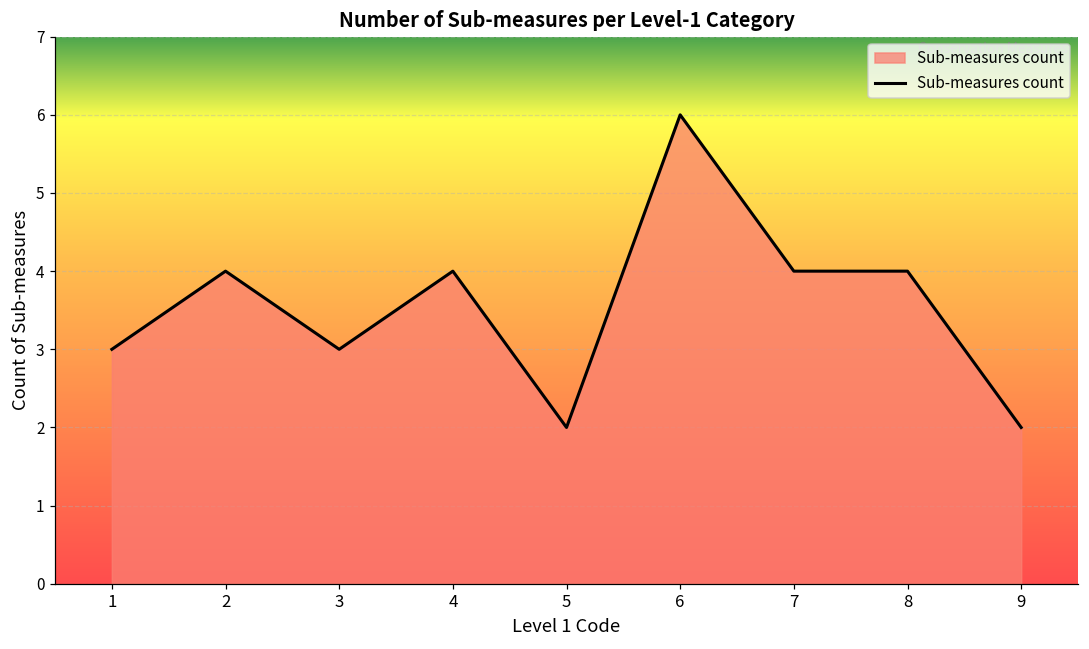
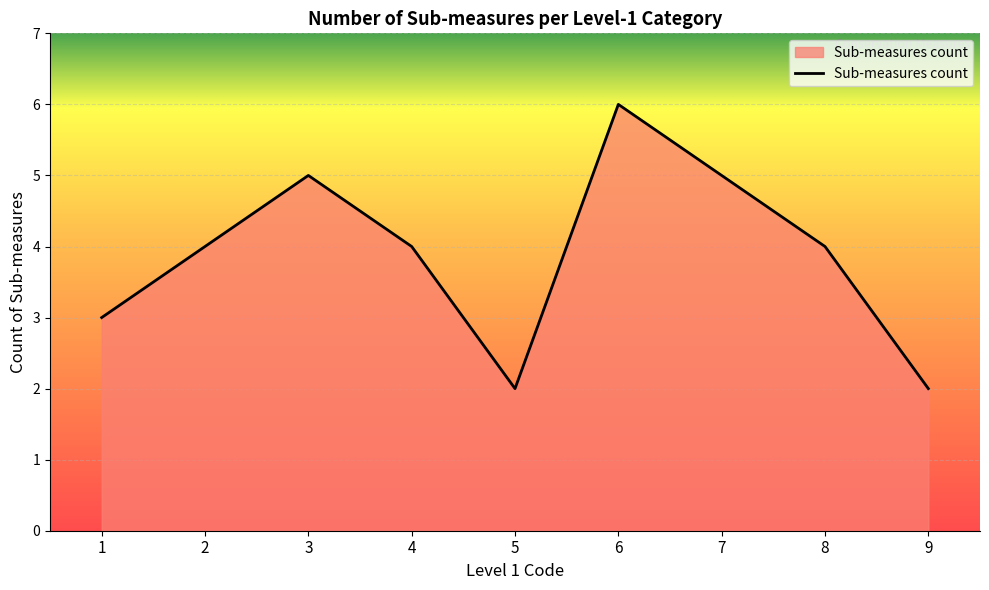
  {
    "1": 3,
    "2": 4,
-   "3": 3,
+   "3": 5,
    "4": 4,
    "5": 2,
    "6": 6,
-   "7": 4,
+   "7": 5,
    "8": 4,
    "9": 2
  }
